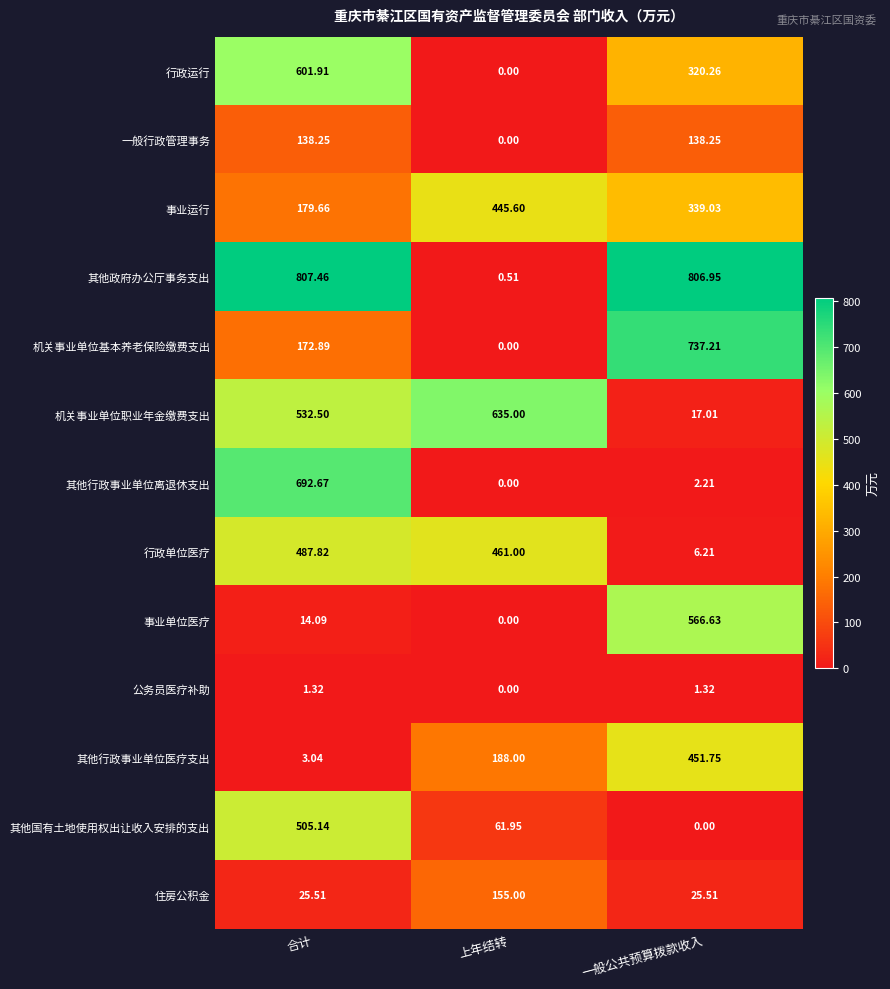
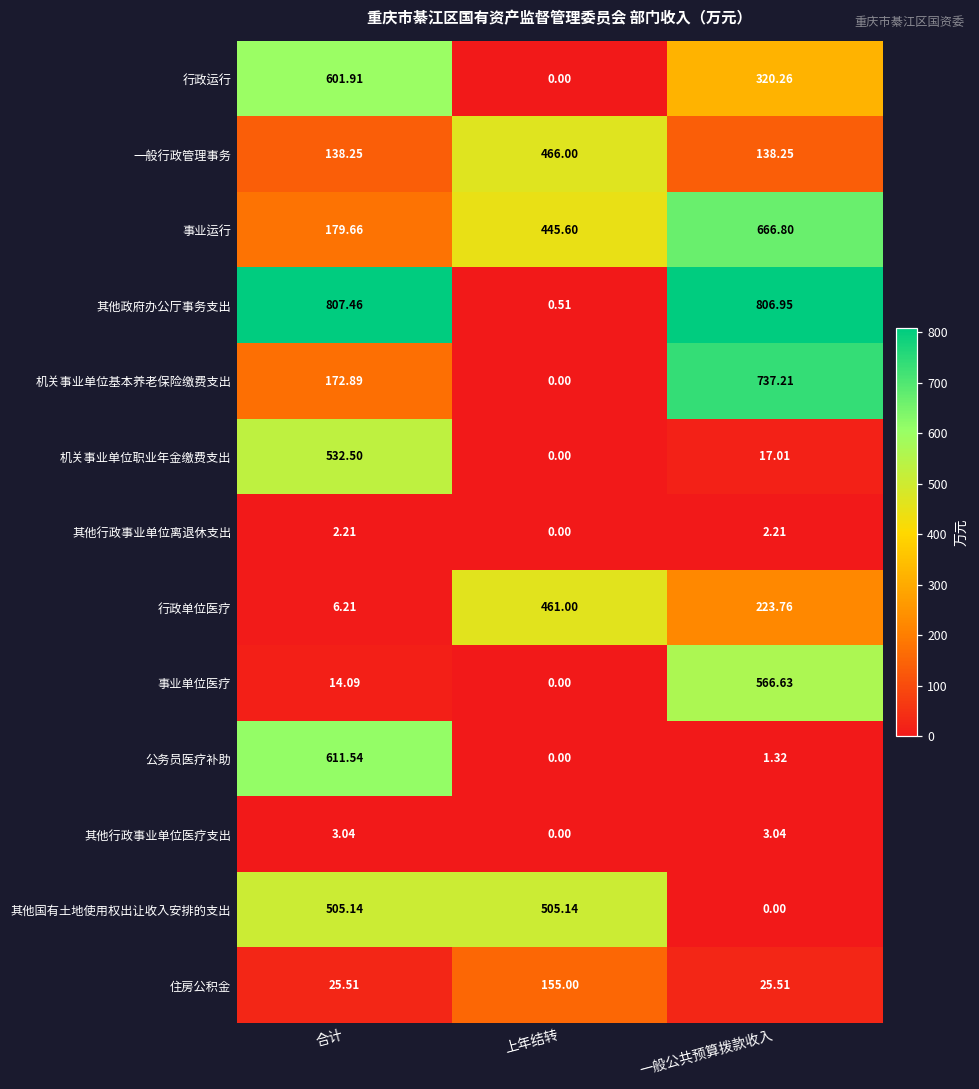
  {
    "行政运行": {
      "合计": 601.91,
      "上年结转": 0.00,
      "一般公共预算拨款收入": 320.26
    },
    "一般行政管理事务": {
      "合计": 138.25,
-     "上年结转": 0.00,
+     "上年结转": 466.00,
      "一般公共预算拨款收入": 138.25
    },
    "事业运行": {
      "合计": 179.66,
      "上年结转": 445.60,
-     "一般公共预算拨款收入": 339.03
+     "一般公共预算拨款收入": 666.80
    },
    "其他政府办公厅事务支出": {
      "合计": 807.46,
      "上年结转": 0.51,
      "一般公共预算拨款收入": 806.95
    },
    "机关事业单位基本养老保险缴费支出": {
      "合计": 172.89,
      "上年结转": 0.00,
      "一般公共预算拨款收入": 737.21
    },
    "机关事业单位职业年金缴费支出": {
      "合计": 532.50,
-     "上年结转": 635.00,
+     "上年结转": 0.00,
      "一般公共预算拨款收入": 17.01
    },
    "其他行政事业单位离退休支出": {
-     "合计": 692.67,
+     "合计": 2.21,
      "上年结转": 0.00,
      "一般公共预算拨款收入": 2.21
    },
    "行政单位医疗": {
-     "合计": 487.82,
+     "合计": 6.21,
      "上年结转": 461.00,
-     "一般公共预算拨款收入": 6.21
+     "一般公共预算拨款收入": 223.76
    },
    "事业单位医疗": {
      "合计": 14.09,
      "上年结转": 0.00,
      "一般公共预算拨款收入": 566.63
    },
    "公务员医疗补助": {
-     "合计": 1.32,
+     "合计": 611.54,
      "上年结转": 0.00,
      "一般公共预算拨款收入": 1.32
    },
    "其他行政事业单位医疗支出": {
      "合计": 3.04,
-     "上年结转": 188.00,
-     "一般公共预算拨款收入": 451.75
+     "上年结转": 0.00,
+     "一般公共预算拨款收入": 3.04
    },
    "其他国有土地使用权出让收入安排的支出": {
      "合计": 505.14,
-     "上年结转": 61.95,
+     "上年结转": 505.14,
      "一般公共预算拨款收入": 0.00
    },
    "住房公积金": {
      "合计": 25.51,
      "上年结转": 155.00,
      "一般公共预算拨款收入": 25.51
    }
  }
